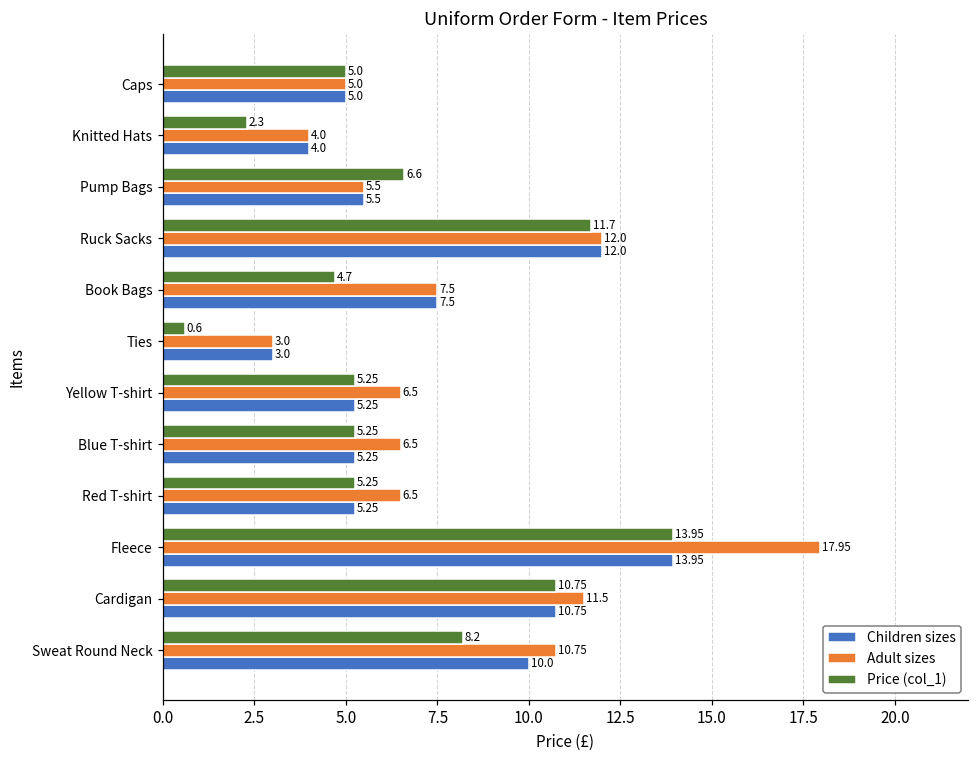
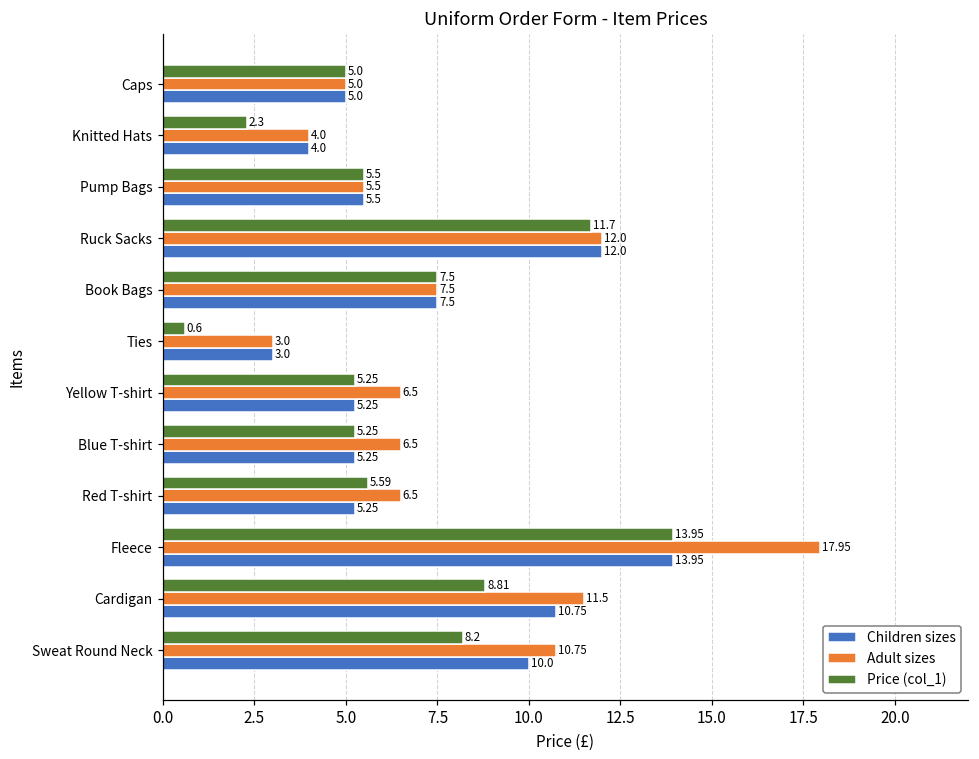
  {
    "Children sizes": {
      "Caps": 5.0,
      "Knitted Hats": 4.0,
      "Pump Bags": 5.5,
      "Ruck Sacks": 12.0,
      "Book Bags": 7.5,
      "Ties": 3.0,
      "Yellow T-shirt": 5.25,
      "Blue T-shirt": 5.25,
      "Red T-shirt": 5.25,
      "Fleece": 13.95,
      "Cardigan": 10.75,
      "Sweat Round Neck": 10.0
    },
    "Adult sizes": {
      "Caps": 5.0,
      "Knitted Hats": 4.0,
      "Pump Bags": 5.5,
      "Ruck Sacks": 12.0,
      "Book Bags": 7.5,
      "Ties": 3.0,
      "Yellow T-shirt": 6.5,
      "Blue T-shirt": 6.5,
      "Red T-shirt": 6.5,
      "Fleece": 17.95,
      "Cardigan": 11.5,
      "Sweat Round Neck": 10.75
    },
    "Price (col_1)": {
      "Caps": 5.0,
      "Knitted Hats": 2.3,
-     "Pump Bags": 6.6,
+     "Pump Bags": 5.5,
      "Ruck Sacks": 11.7,
-     "Book Bags": 4.7,
+     "Book Bags": 7.5,
      "Ties": 0.6,
      "Yellow T-shirt": 5.25,
      "Blue T-shirt": 5.25,
-     "Red T-shirt": 5.25,
+     "Red T-shirt": 5.59,
      "Fleece": 13.95,
-     "Cardigan": 10.75,
+     "Cardigan": 8.81,
      "Sweat Round Neck": 8.2
    }
  }
